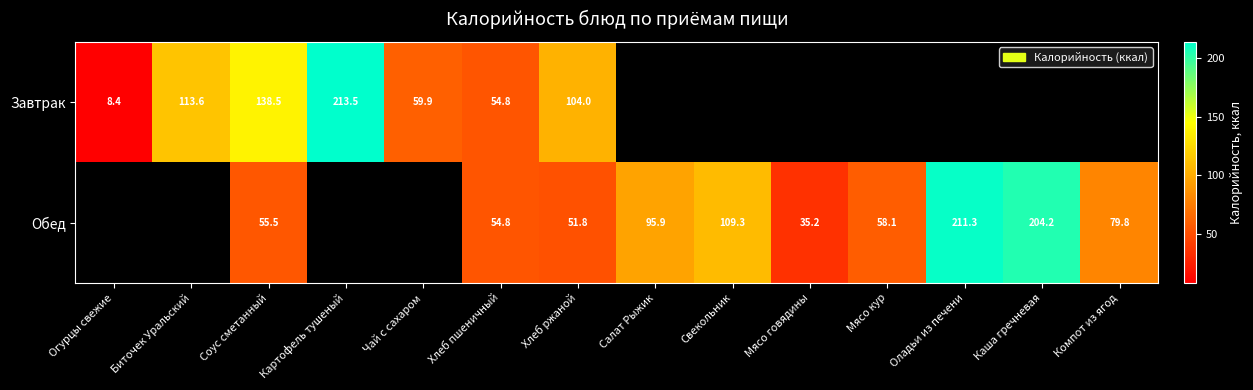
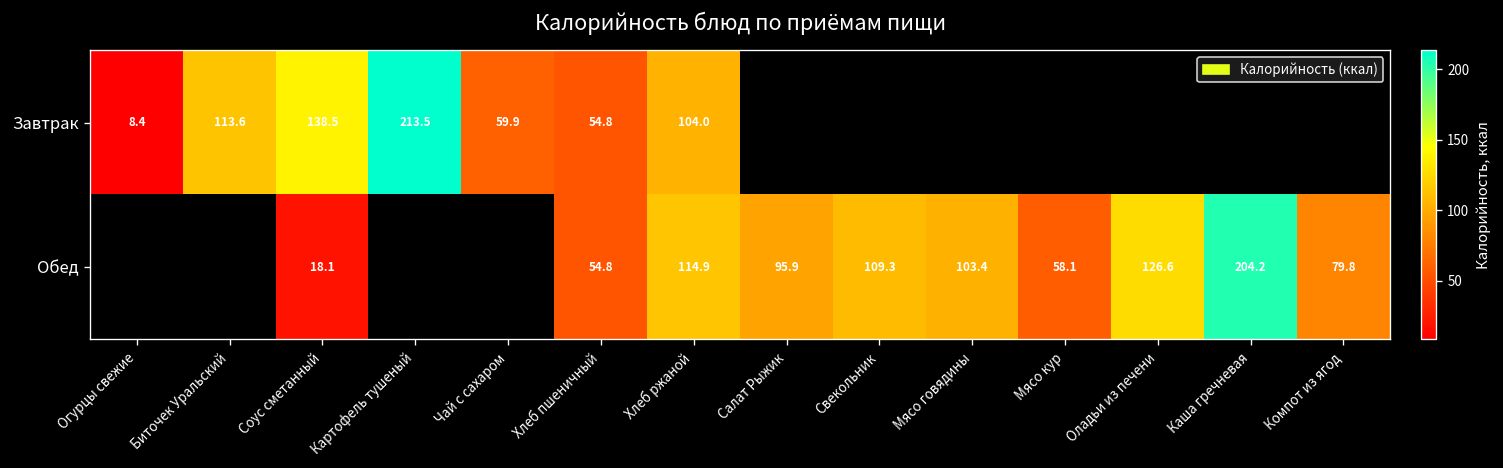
  {
    "Завтрак": {
      "Огурцы свежие": 8.4,
      "Биточек Уральский": 113.6,
      "Соус сметанный": 138.5,
      "Картофель тушеный": 213.5,
      "Чай с сахаром": 59.9,
      "Хлеб пшеничный": 54.8,
      "Хлеб ржаной": 104.0
    },
    "Обед": {
-     "Соус сметанный": 55.5,
+     "Соус сметанный": 18.1,
      "Хлеб пшеничный": 54.8,
-     "Хлеб ржаной": 51.8,
+     "Хлеб ржаной": 114.9,
      "Салат Рыжик": 95.9,
      "Свекольник": 109.3,
-     "Мясо говядины": 35.2,
+     "Мясо говядины": 103.4,
      "Мясо кур": 58.1,
-     "Оладьи из печени": 211.3,
+     "Оладьи из печени": 126.6,
      "Каша гречневая": 204.2,
      "Компот из ягод": 79.8
    }
  }
